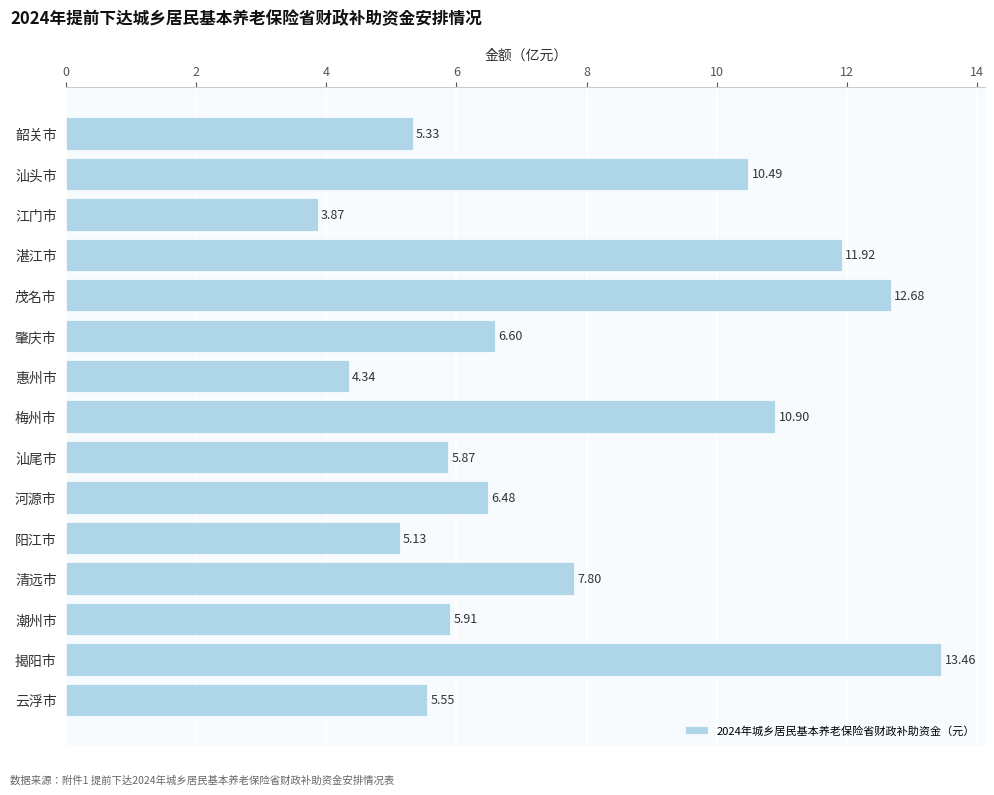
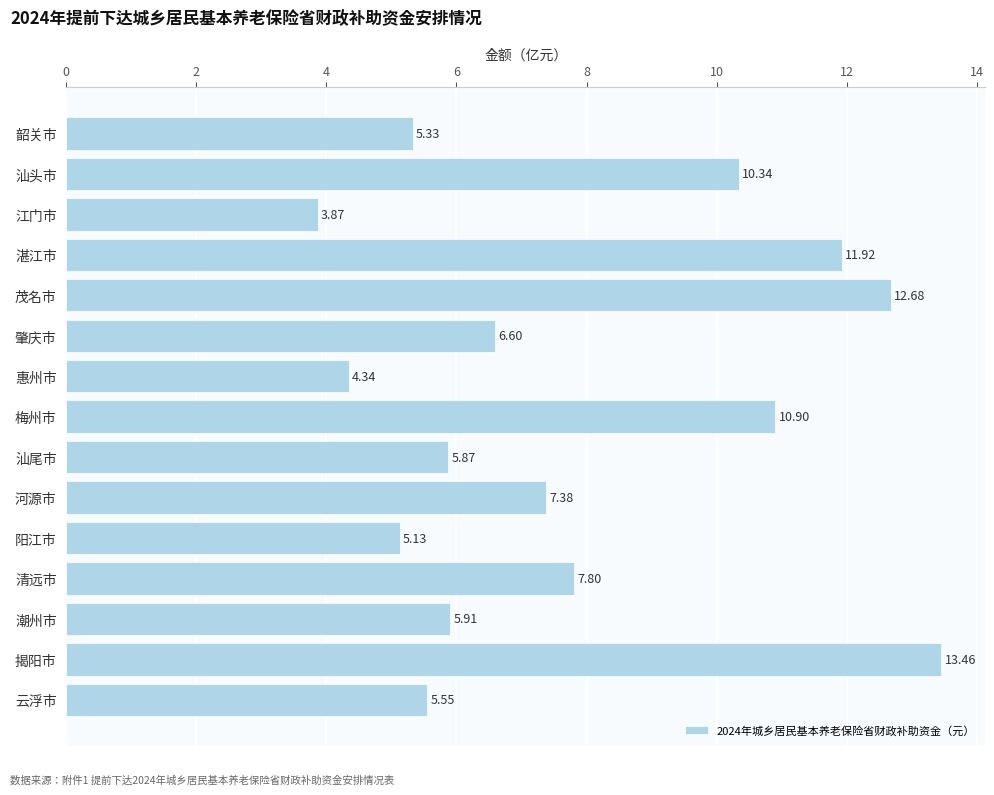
  {
    "韶关市": 5.33,
-   "汕头市": 10.49,
+   "汕头市": 10.34,
    "江门市": 3.87,
    "湛江市": 11.92,
    "茂名市": 12.68,
    "肇庆市": 6.60,
    "惠州市": 4.34,
    "梅州市": 10.90,
    "汕尾市": 5.87,
-   "河源市": 6.48,
+   "河源市": 7.38,
    "阳江市": 5.13,
    "清远市": 7.80,
    "潮州市": 5.91,
    "揭阳市": 13.46,
    "云浮市": 5.55
  }
